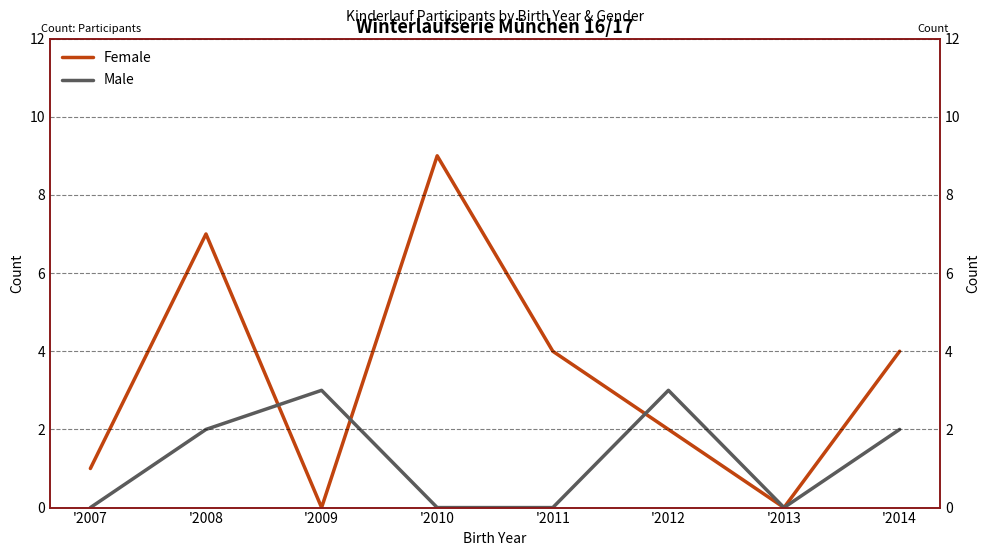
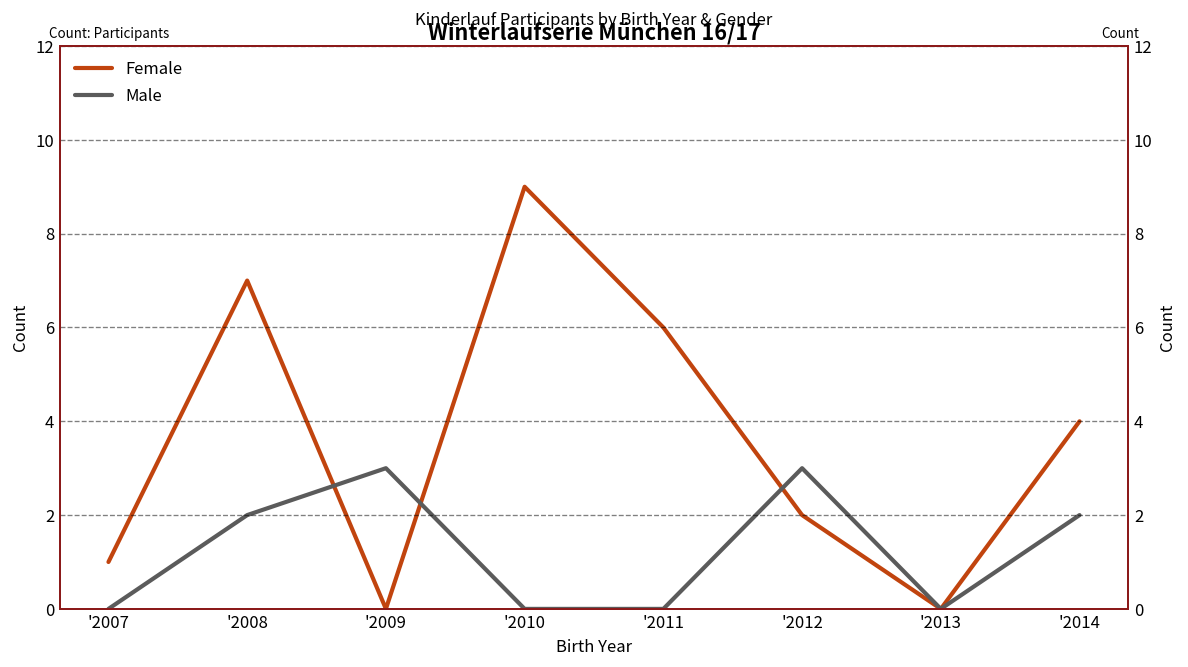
  {
    "Female": {
      "'2007": 1,
      "'2008": 7,
      "'2009": 0,
      "'2010": 9,
-     "'2011": 4,
+     "'2011": 6,
      "'2012": 2,
      "'2014": 4
    },
    "Male": {
      "'2007": 0,
      "'2008": 2,
      "'2009": 3,
      "'2010": 0,
      "'2011": 0,
      "'2012": 3,
      "'2014": 2
    }
  }
